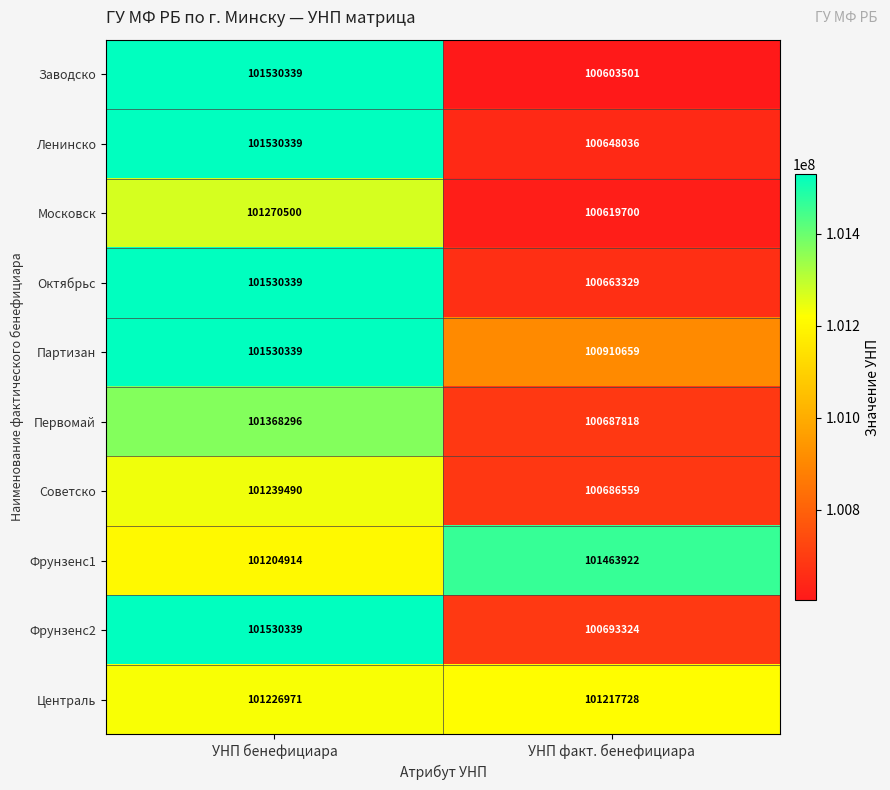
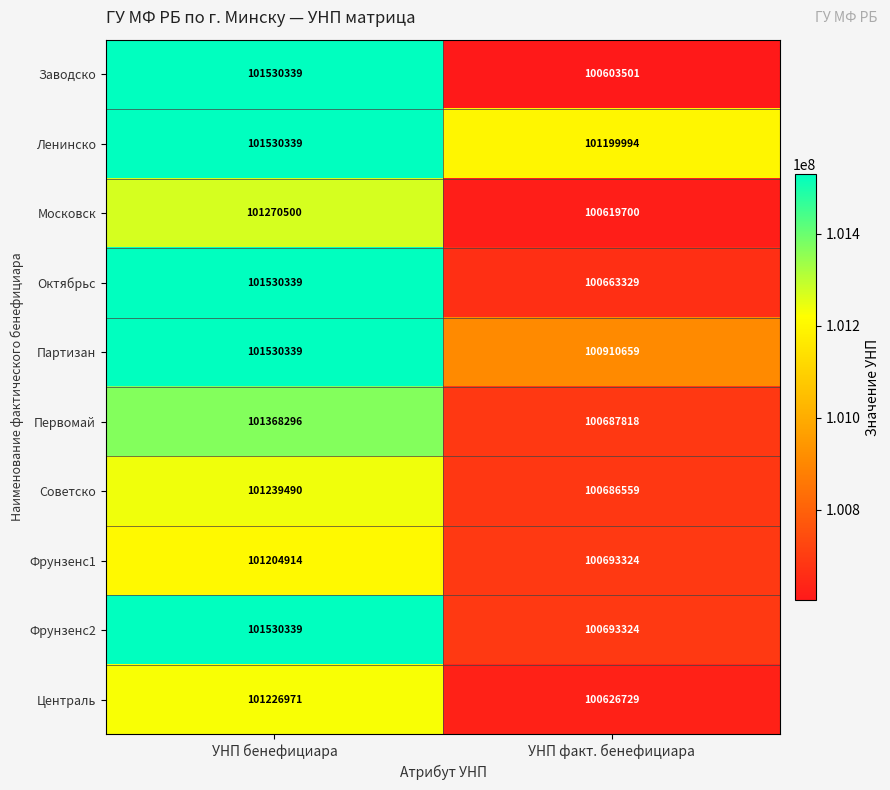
  {
    "Заводско": {
      "УНП бенефициара": 101530339,
      "УНП факт. бенефициара": 100603501
    },
    "Ленинско": {
      "УНП бенефициара": 101530339,
-     "УНП факт. бенефициара": 100648036
+     "УНП факт. бенефициара": 101199994
    },
    "Московск": {
      "УНП бенефициара": 101270500,
      "УНП факт. бенефициара": 100619700
    },
    "Октябрьс": {
      "УНП бенефициара": 101530339,
      "УНП факт. бенефициара": 100663329
    },
    "Партизан": {
      "УНП бенефициара": 101530339,
      "УНП факт. бенефициара": 100910659
    },
    "Первомай": {
      "УНП бенефициара": 101368296,
      "УНП факт. бенефициара": 100687818
    },
    "Советско": {
      "УНП бенефициара": 101239490,
      "УНП факт. бенефициара": 100686559
    },
    "Фрунзенс1": {
      "УНП бенефициара": 101204914,
-     "УНП факт. бенефициара": 101463922
+     "УНП факт. бенефициара": 100693324
    },
    "Фрунзенс2": {
      "УНП бенефициара": 101530339,
      "УНП факт. бенефициара": 100693324
    },
    "Централь": {
      "УНП бенефициара": 101226971,
-     "УНП факт. бенефициара": 101217728
+     "УНП факт. бенефициара": 100626729
    }
  }
